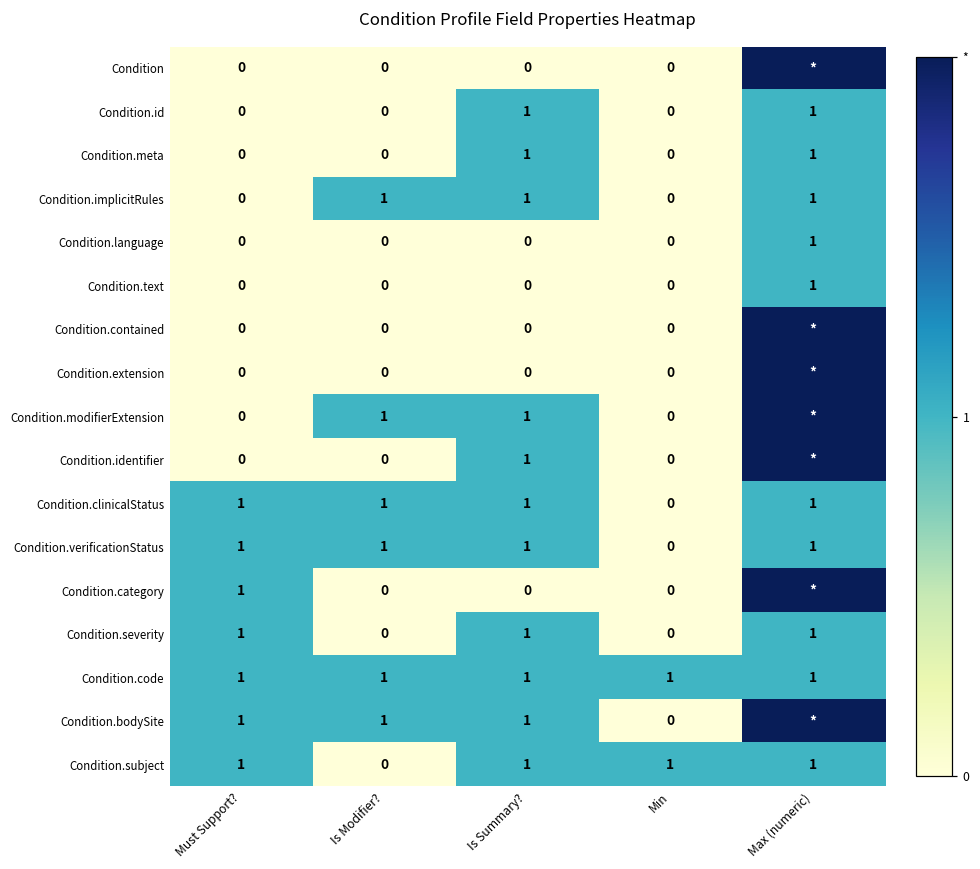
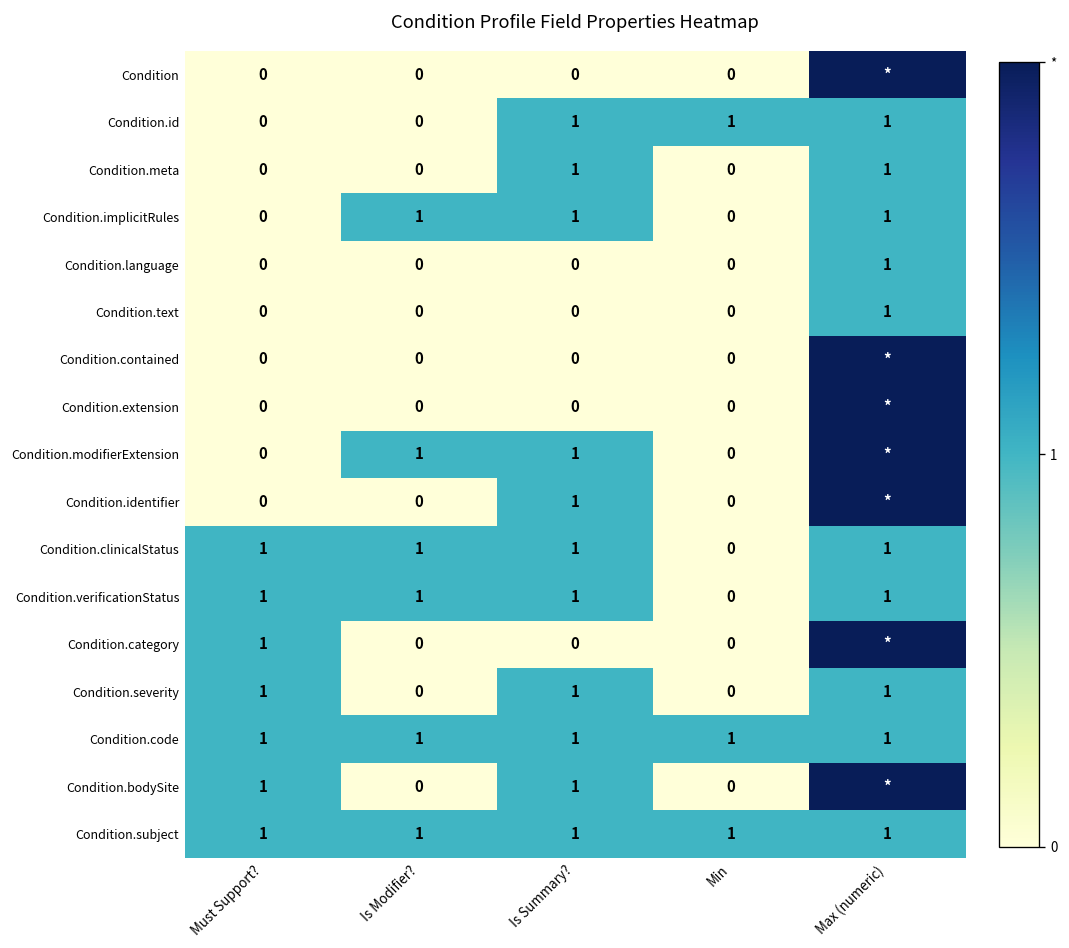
  {
    "Condition": {
      "Must Support?": 0,
      "Is Modifier?": 0,
      "Is Summary?": 0,
      "Min": 0
    },
    "Condition.id": {
      "Must Support?": 0,
      "Is Modifier?": 0,
      "Is Summary?": 1,
-     "Min": 0,
+     "Min": 1,
      "Max (numeric)": 1
    },
    "Condition.meta": {
      "Must Support?": 0,
      "Is Modifier?": 0,
      "Is Summary?": 1,
      "Min": 0,
      "Max (numeric)": 1
    },
    "Condition.implicitRules": {
      "Must Support?": 0,
      "Is Modifier?": 1,
      "Is Summary?": 1,
      "Min": 0,
      "Max (numeric)": 1
    },
    "Condition.language": {
      "Must Support?": 0,
      "Is Modifier?": 0,
      "Is Summary?": 0,
      "Min": 0,
      "Max (numeric)": 1
    },
    "Condition.text": {
      "Must Support?": 0,
      "Is Modifier?": 0,
      "Is Summary?": 0,
      "Min": 0,
      "Max (numeric)": 1
    },
    "Condition.contained": {
      "Must Support?": 0,
      "Is Modifier?": 0,
      "Is Summary?": 0,
      "Min": 0
    },
    "Condition.extension": {
      "Must Support?": 0,
      "Is Modifier?": 0,
      "Is Summary?": 0,
      "Min": 0
    },
    "Condition.modifierExtension": {
      "Must Support?": 0,
      "Is Modifier?": 1,
      "Is Summary?": 1,
      "Min": 0
    },
    "Condition.identifier": {
      "Must Support?": 0,
      "Is Modifier?": 0,
      "Is Summary?": 1,
      "Min": 0
    },
    "Condition.clinicalStatus": {
      "Must Support?": 1,
      "Is Modifier?": 1,
      "Is Summary?": 1,
      "Min": 0,
      "Max (numeric)": 1
    },
    "Condition.verificationStatus": {
      "Must Support?": 1,
      "Is Modifier?": 1,
      "Is Summary?": 1,
      "Min": 0,
      "Max (numeric)": 1
    },
    "Condition.category": {
      "Must Support?": 1,
      "Is Modifier?": 0,
      "Is Summary?": 0,
      "Min": 0
    },
    "Condition.severity": {
      "Must Support?": 1,
      "Is Modifier?": 0,
      "Is Summary?": 1,
      "Min": 0,
      "Max (numeric)": 1
    },
    "Condition.code": {
      "Must Support?": 1,
      "Is Modifier?": 1,
      "Is Summary?": 1,
      "Min": 1,
      "Max (numeric)": 1
    },
    "Condition.bodySite": {
      "Must Support?": 1,
-     "Is Modifier?": 1,
+     "Is Modifier?": 0,
      "Is Summary?": 1,
      "Min": 0
    },
    "Condition.subject": {
      "Must Support?": 1,
-     "Is Modifier?": 0,
+     "Is Modifier?": 1,
      "Is Summary?": 1,
      "Min": 1,
      "Max (numeric)": 1
    }
  }
